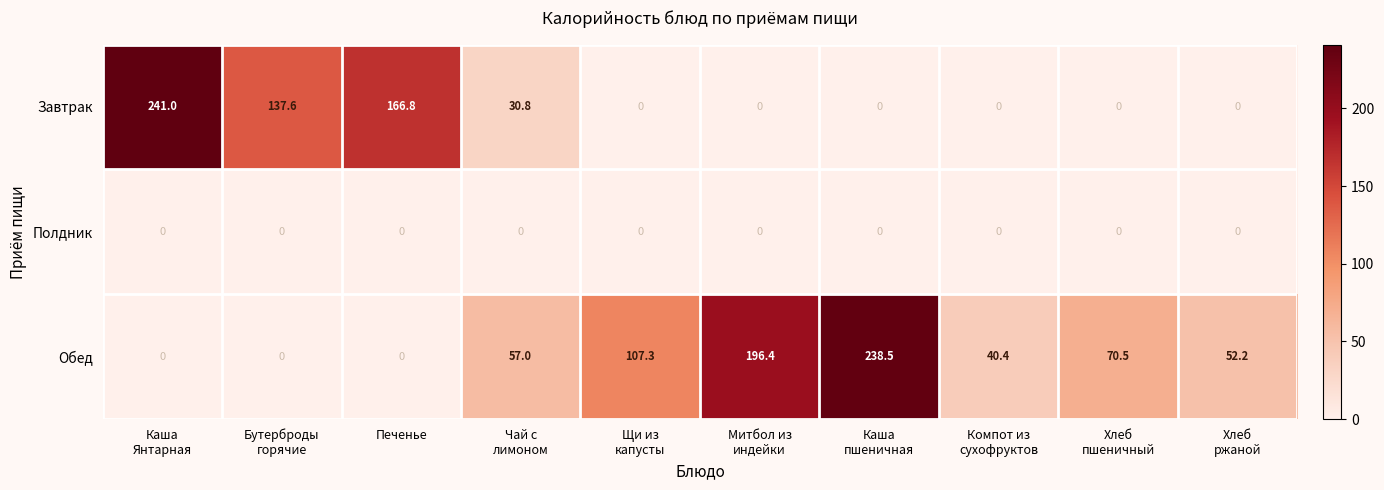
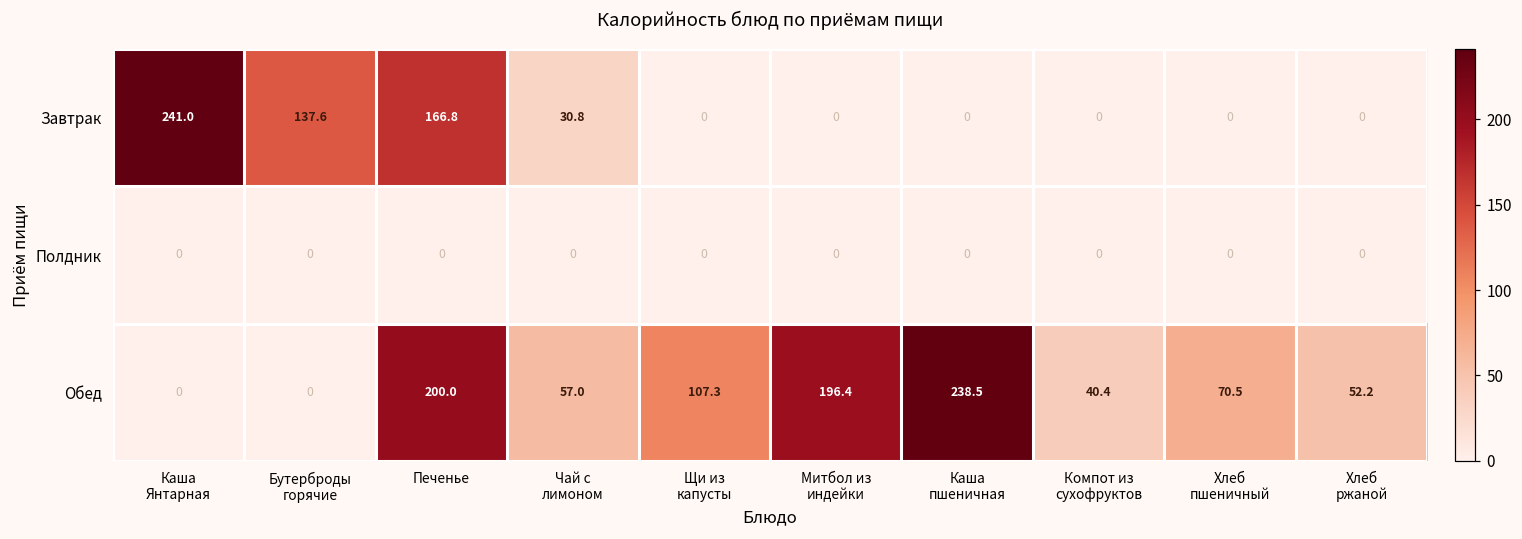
  {
    "Завтрак": {
      "Каша Янтарная": 241.0,
      "Бутерброды горячие": 137.6,
      "Печенье": 166.8,
      "Чай с лимоном": 30.8,
      "Щи из капусты": 0,
      "Митбол из индейки": 0,
      "Каша пшеничная": 0,
      "Компот из сухофруктов": 0,
      "Хлеб пшеничный": 0,
      "Хлеб ржаной": 0
    },
    "Полдник": {
      "Каша Янтарная": 0,
      "Бутерброды горячие": 0,
      "Печенье": 0,
      "Чай с лимоном": 0,
      "Щи из капусты": 0,
      "Митбол из индейки": 0,
      "Каша пшеничная": 0,
      "Компот из сухофруктов": 0,
      "Хлеб пшеничный": 0,
      "Хлеб ржаной": 0
    },
    "Обед": {
      "Каша Янтарная": 0,
      "Бутерброды горячие": 0,
-     "Печенье": 0,
+     "Печенье": 200.0,
      "Чай с лимоном": 57.0,
      "Щи из капусты": 107.3,
      "Митбол из индейки": 196.4,
      "Каша пшеничная": 238.5,
      "Компот из сухофруктов": 40.4,
      "Хлеб пшеничный": 70.5,
      "Хлеб ржаной": 52.2
    }
  }
